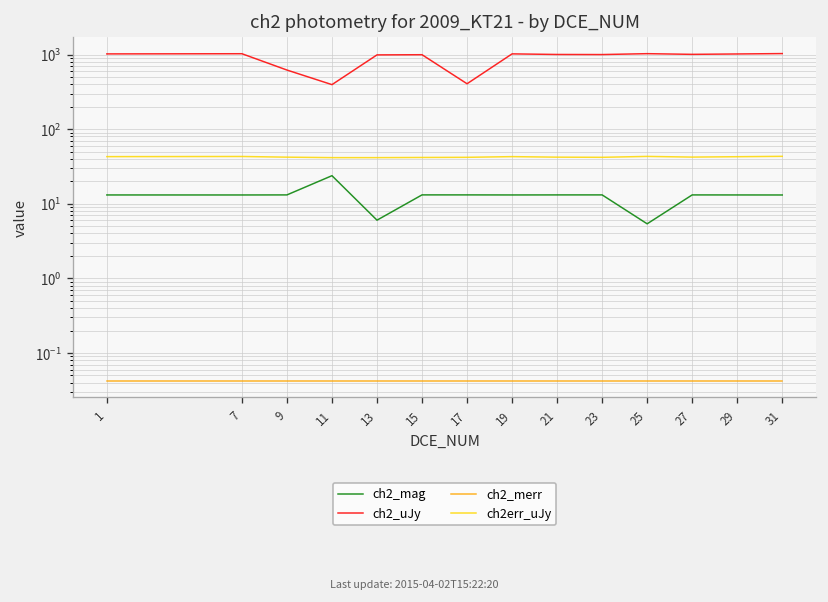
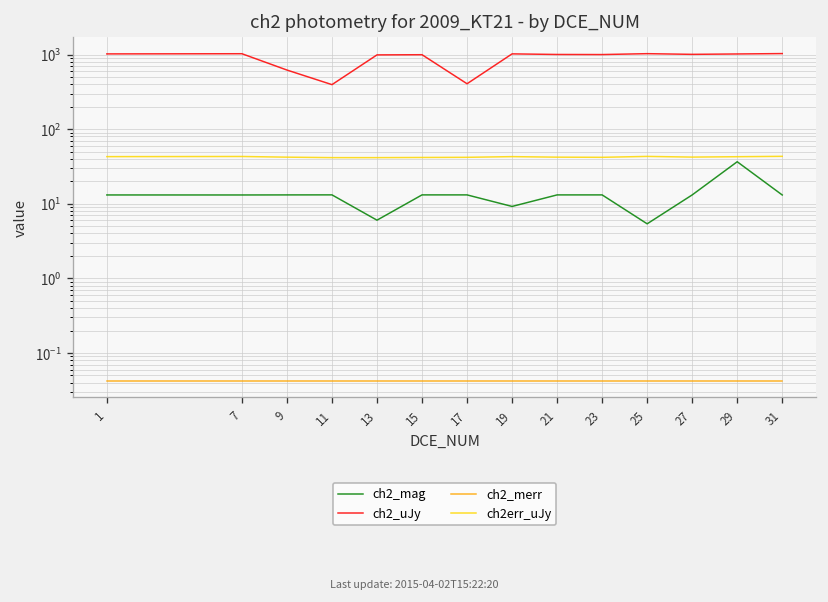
  {
    "ch2_mag": {
      "1": 13,
      "7": 13,
      "9": 13,
-     "11": 24,
+     "11": 13,
      "13": 6,
      "15": 13,
      "17": 13,
-     "19": 13,
+     "19": 9,
      "21": 13,
      "23": 13,
      "25": 5,
      "27": 13,
-     "29": 13,
+     "29": 40,
      "31": 13
    },
    "ch2_uJy": {
      "1": 1000,
      "7": 1000,
      "9": 600,
      "11": 400,
      "13": 1000,
      "15": 1000,
      "17": 400,
      "19": 1000,
      "21": 1000,
      "23": 1000,
      "25": 1000,
      "27": 1000,
      "29": 1000,
      "31": 1000
    }
  }
